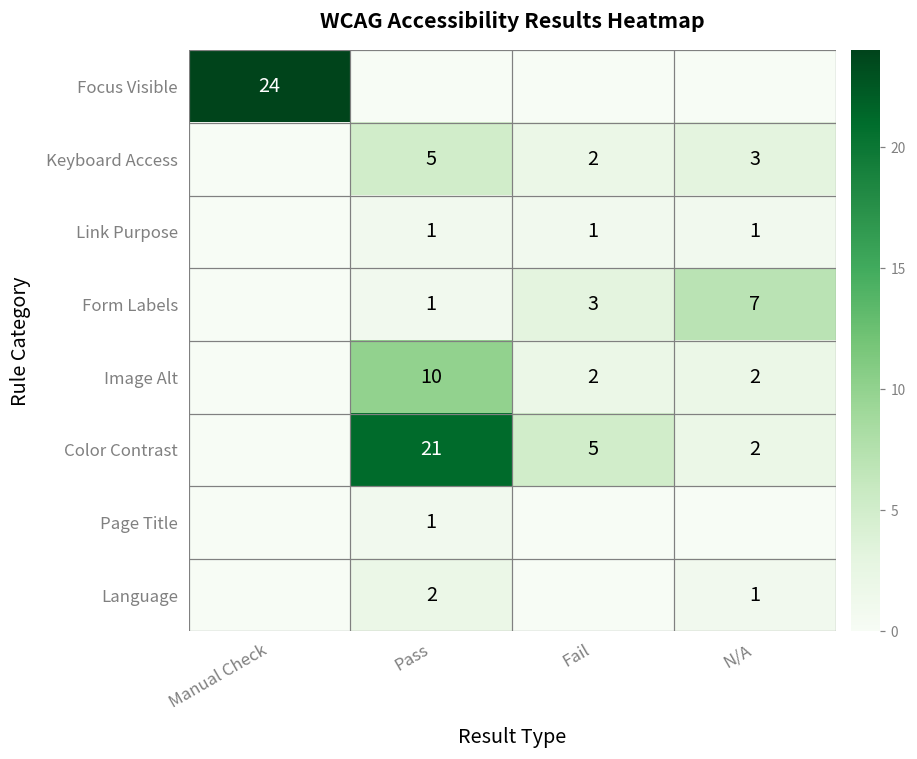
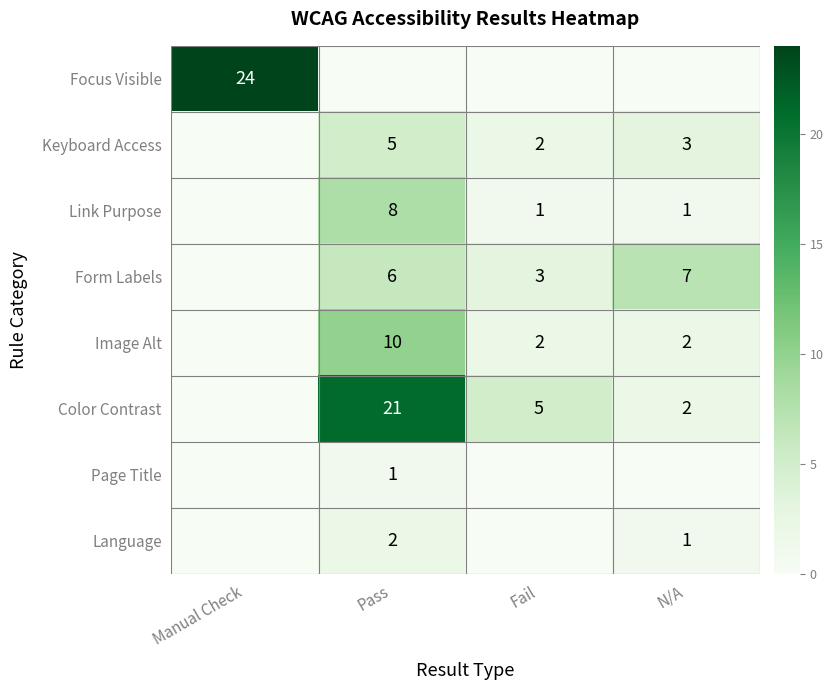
  {
    "Focus Visible": {
      "Manual Check": 24
    },
    "Keyboard Access": {
      "Pass": 5,
      "Fail": 2,
      "N/A": 3
    },
    "Link Purpose": {
-     "Pass": 1,
+     "Pass": 8,
      "Fail": 1,
      "N/A": 1
    },
    "Form Labels": {
-     "Pass": 1,
+     "Pass": 6,
      "Fail": 3,
      "N/A": 7
    },
    "Image Alt": {
      "Pass": 10,
      "Fail": 2,
      "N/A": 2
    },
    "Color Contrast": {
      "Pass": 21,
      "Fail": 5,
      "N/A": 2
    },
    "Page Title": {
      "Pass": 1
    },
    "Language": {
      "Pass": 2,
      "N/A": 1
    }
  }
